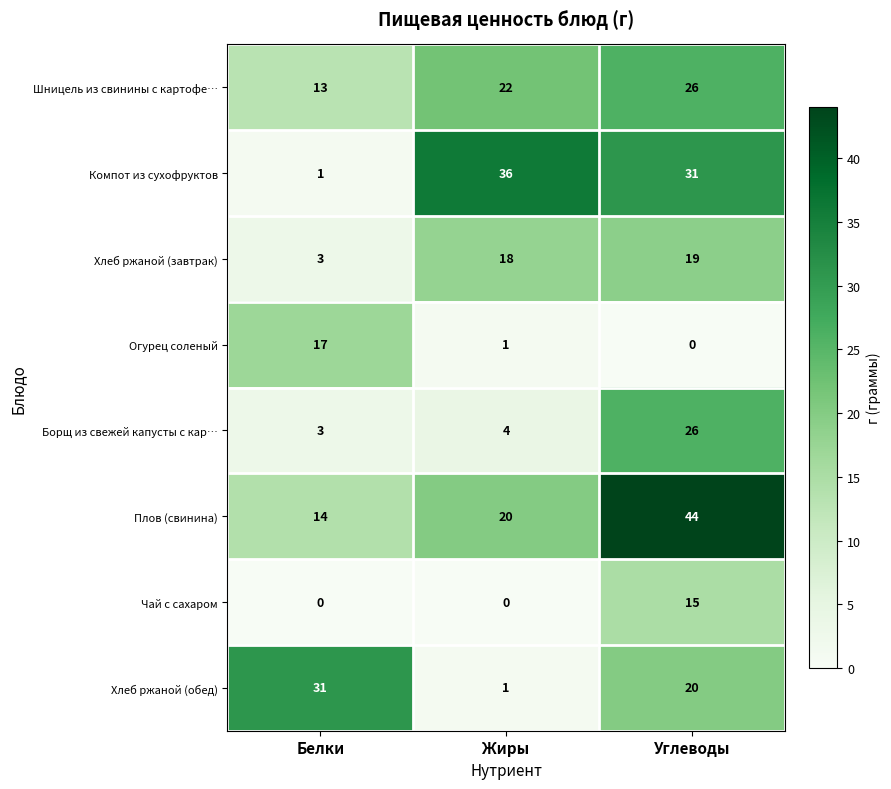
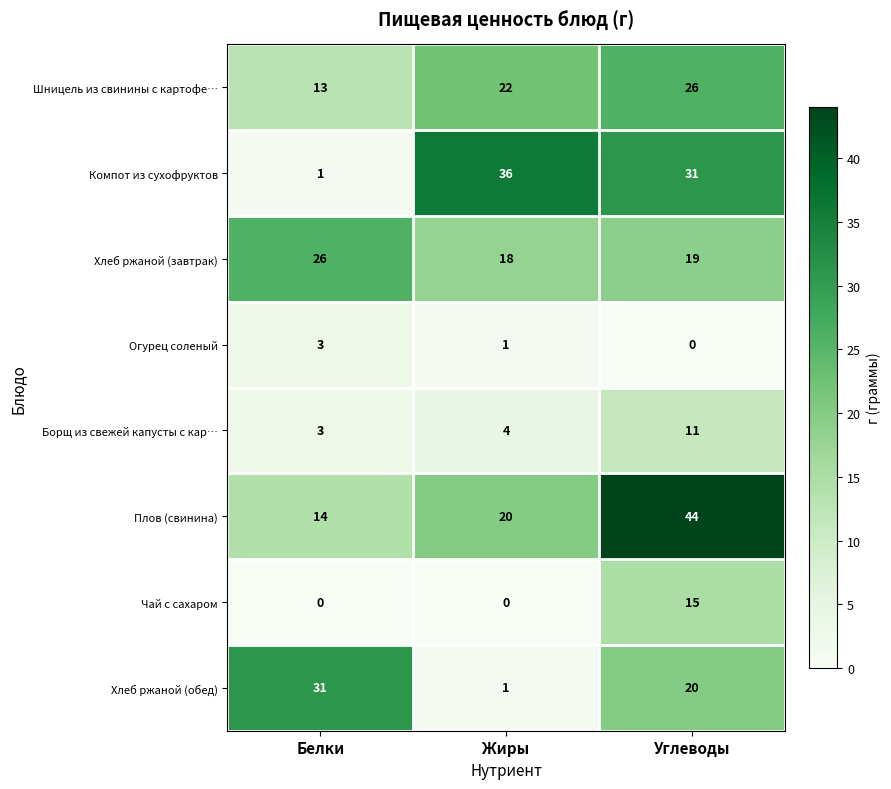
  {
    "Шницель из свинины с картофе…": {
      "Белки": 13,
      "Жиры": 22,
      "Углеводы": 26
    },
    "Компот из сухофруктов": {
      "Белки": 1,
      "Жиры": 36,
      "Углеводы": 31
    },
    "Хлеб ржаной (завтрак)": {
-     "Белки": 3,
+     "Белки": 26,
      "Жиры": 18,
      "Углеводы": 19
    },
    "Огурец соленый": {
-     "Белки": 17,
+     "Белки": 3,
      "Жиры": 1,
      "Углеводы": 0
    },
    "Борщ из свежей капусты с кар…": {
      "Белки": 3,
      "Жиры": 4,
-     "Углеводы": 26
+     "Углеводы": 11
    },
    "Плов (свинина)": {
      "Белки": 14,
      "Жиры": 20,
      "Углеводы": 44
    },
    "Чай с сахаром": {
      "Белки": 0,
      "Жиры": 0,
      "Углеводы": 15
    },
    "Хлеб ржаной (обед)": {
      "Белки": 31,
      "Жиры": 1,
      "Углеводы": 20
    }
  }
